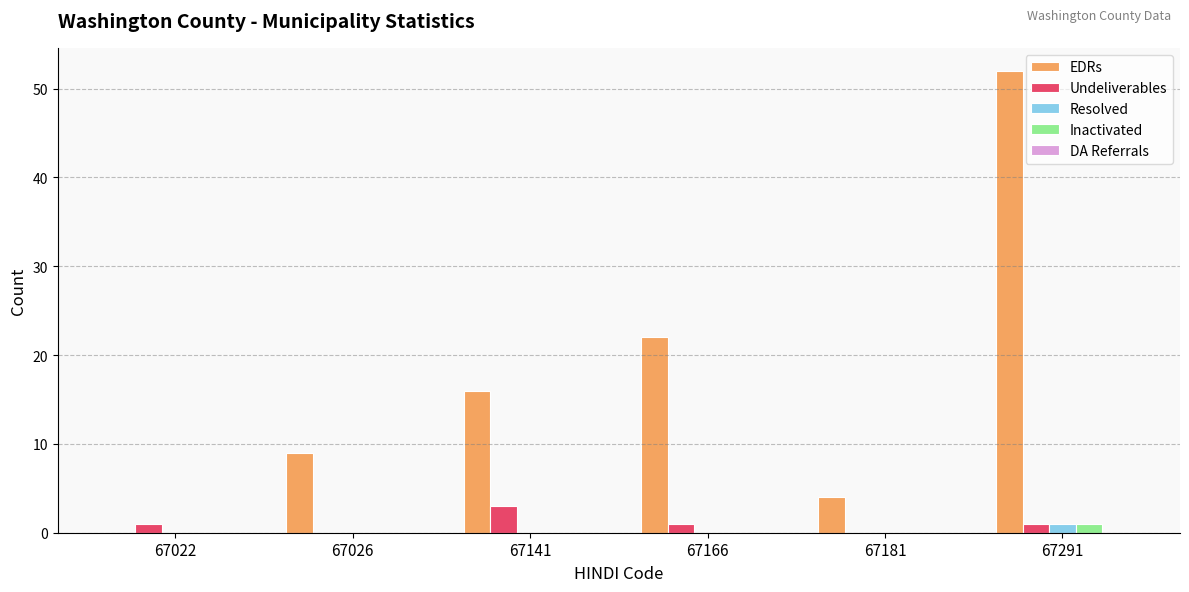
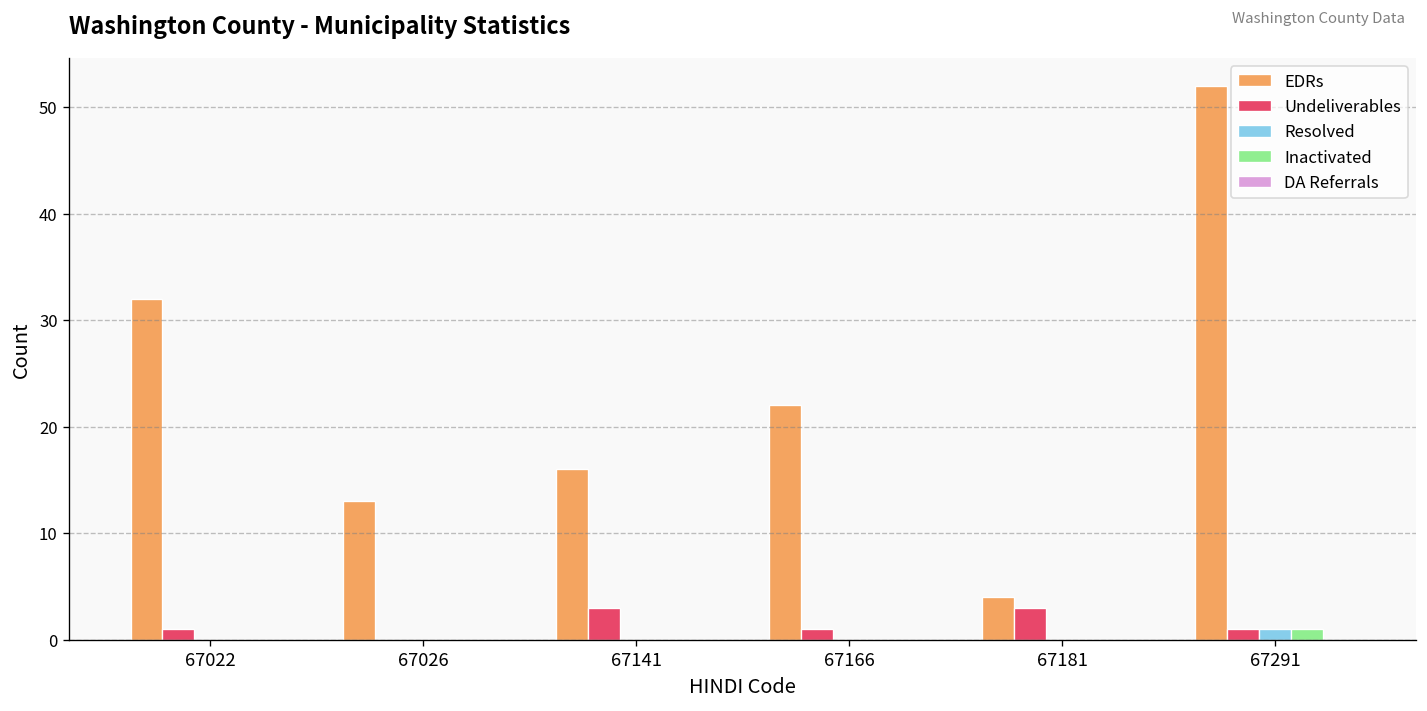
  {
    "EDRs": {
-     "67022": 0,
-     "67026": 9,
+     "67022": 32,
+     "67026": 13,
      "67141": 16,
      "67166": 22,
      "67181": 4,
      "67291": 52
    },
    "Undeliverables": {
      "67022": 1,
      "67026": 0,
      "67141": 3,
      "67166": 1,
-     "67181": 0,
+     "67181": 3,
      "67291": 1
    },
    "Resolved": {
      "67022": 0,
      "67026": 0,
      "67141": 0,
      "67166": 0,
      "67181": 0,
      "67291": 1
    },
    "Inactivated": {
      "67022": 0,
      "67026": 0,
      "67141": 0,
      "67166": 0,
      "67181": 0,
      "67291": 1
    },
    "DA Referrals": {
      "67022": 0,
      "67026": 0,
      "67141": 0,
      "67166": 0,
      "67181": 0,
      "67291": 0
    }
  }
